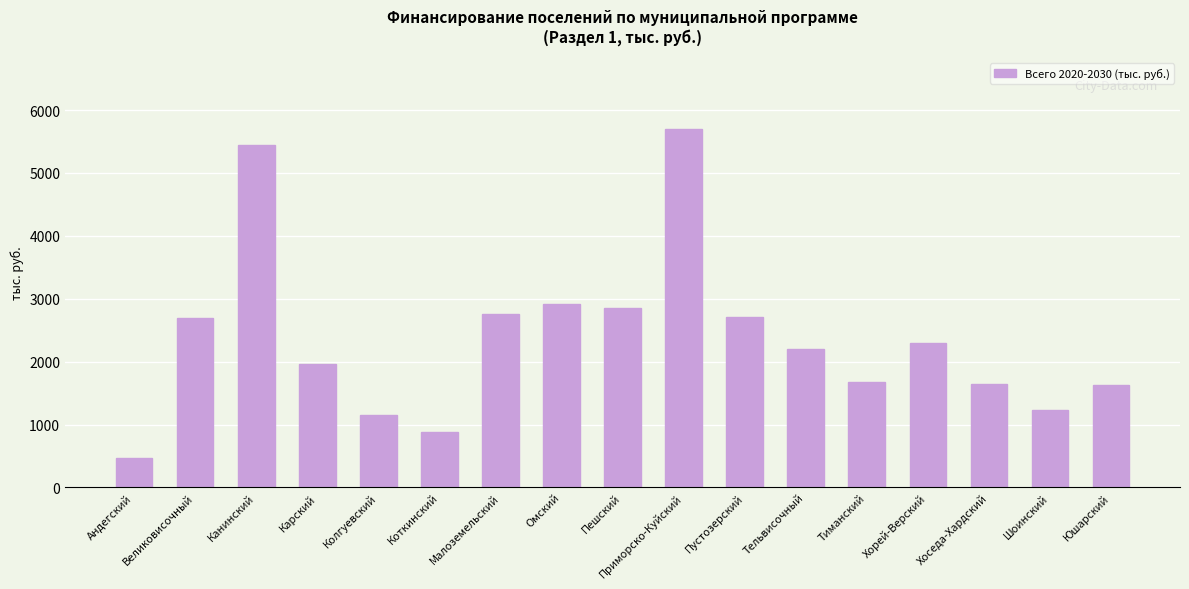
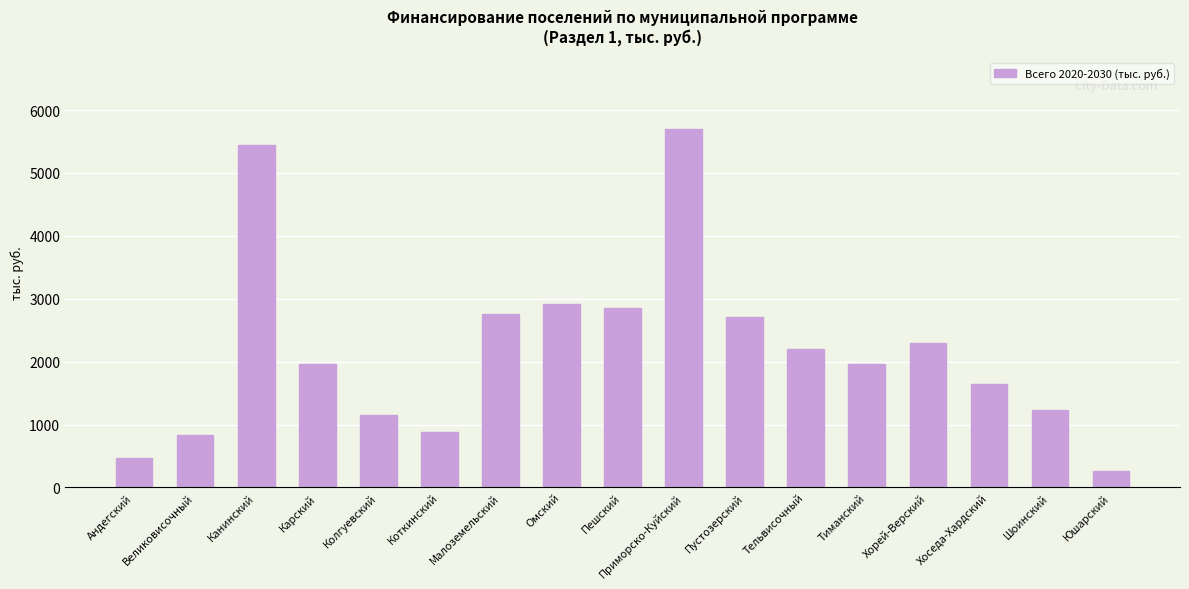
  {
    "Андегский": 500,
-   "Великовисочный": 2700,
+   "Великовисочный": 800,
    "Канинский": 5400,
    "Карский": 2000,
    "Колгуевский": 1100,
    "Коткинский": 900,
    "Малоземельский": 2800,
    "Омский": 2900,
    "Пешский": 2900,
    "Приморско-Куйский": 5700,
    "Пустозерский": 2700,
    "Тельвисочный": 2200,
-   "Тиманский": 1700,
+   "Тиманский": 2000,
    "Хорей-Верский": 2300,
    "Хоседа-Хардский": 1600,
    "Шоинский": 1200,
-   "Юшарский": 1600
+   "Юшарский": 300
  }
